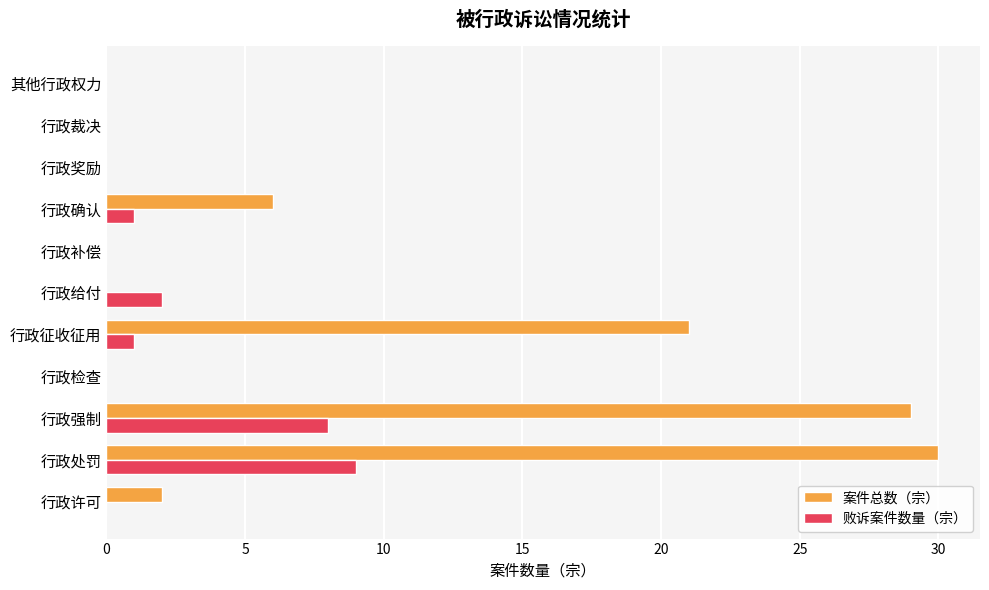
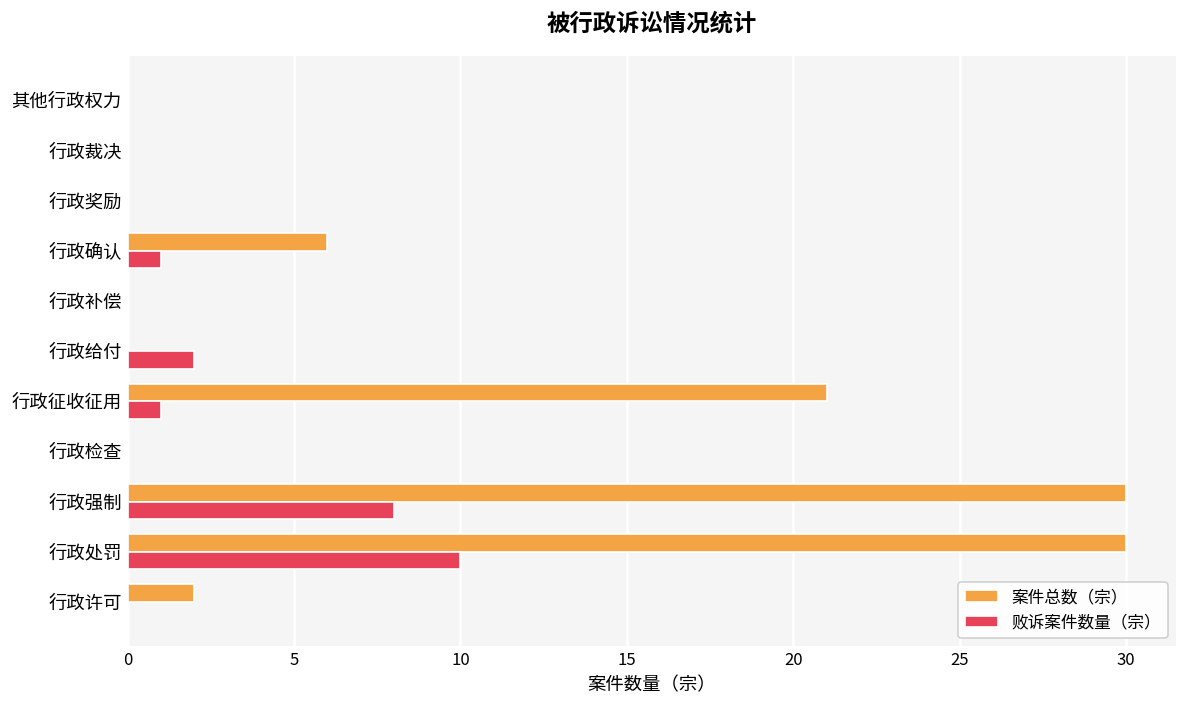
  {
    "案件总数（宗）": {
      "其他行政权力": 0,
      "行政裁决": 0,
      "行政奖励": 0,
      "行政确认": 6,
      "行政补偿": 0,
      "行政给付": 0,
      "行政征收征用": 21,
      "行政检查": 0,
-     "行政强制": 29,
+     "行政强制": 30,
      "行政处罚": 30,
      "行政许可": 2
    },
    "败诉案件数量（宗）": {
      "其他行政权力": 0,
      "行政裁决": 0,
      "行政奖励": 0,
      "行政确认": 1,
      "行政补偿": 0,
      "行政给付": 2,
      "行政征收征用": 1,
      "行政检查": 0,
      "行政强制": 8,
-     "行政处罚": 9,
+     "行政处罚": 10,
      "行政许可": 0
    }
  }
